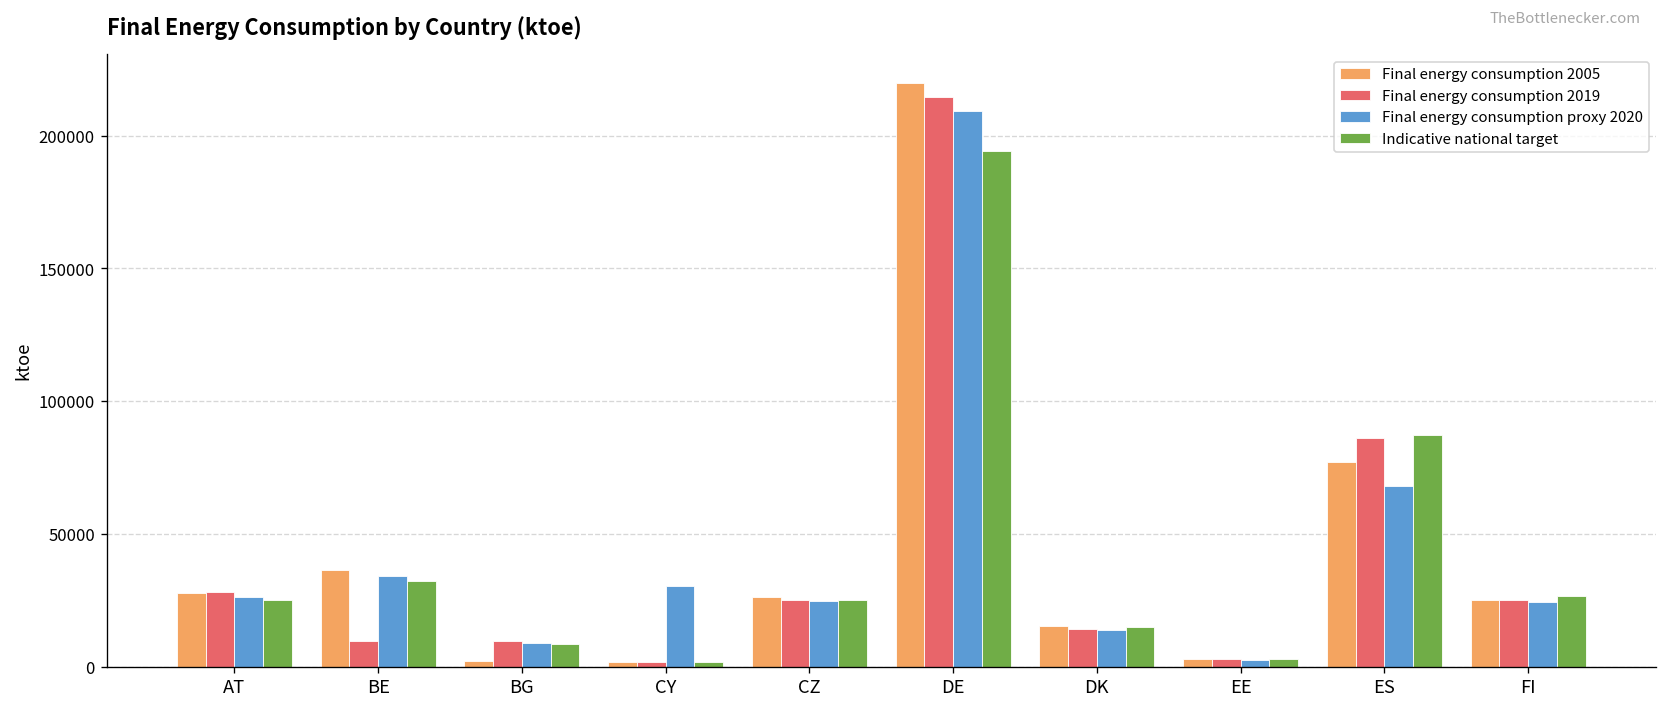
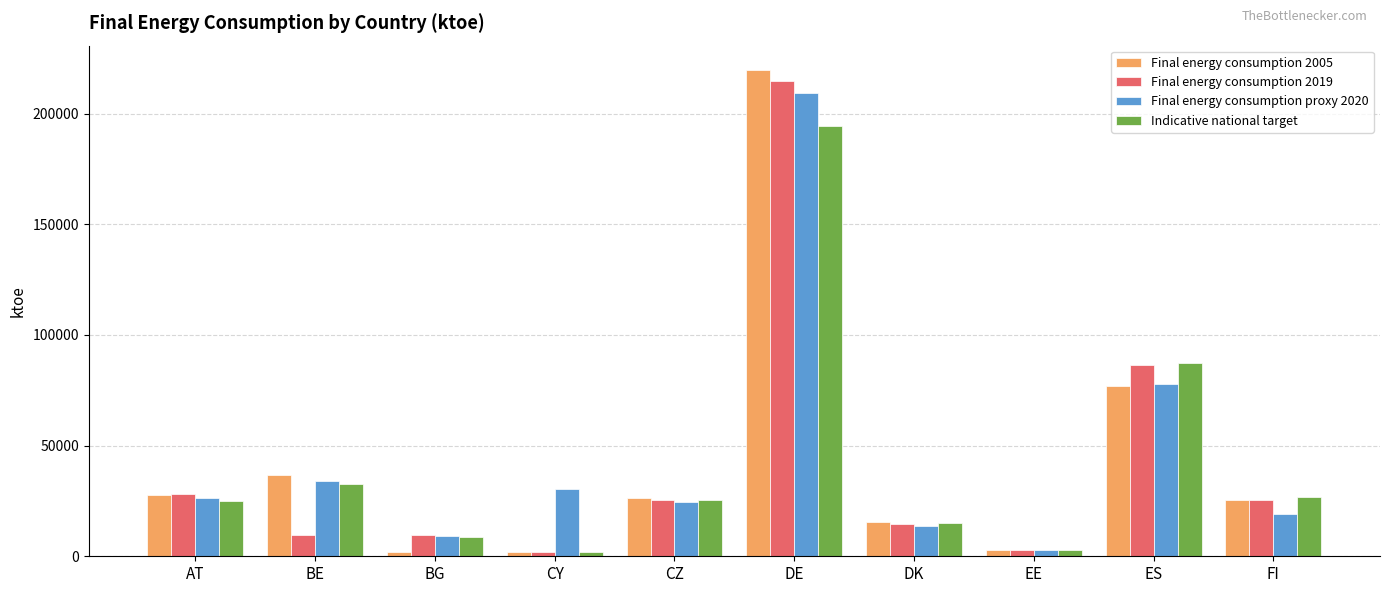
  {
    "Final energy consumption 2005": {
      "AT": 28000,
      "BE": 37000,
      "BG": 2000,
      "CY": 2000,
      "CZ": 26000,
      "DE": 220000,
      "DK": 16000,
      "EE": 3000,
      "ES": 77000,
      "FI": 25000
    },
    "Final energy consumption 2019": {
      "AT": 28000,
      "BE": 10000,
      "BG": 10000,
      "CY": 2000,
      "CZ": 25000,
      "DE": 214000,
      "DK": 14000,
      "EE": 3000,
      "ES": 86000,
      "FI": 25000
    },
    "Final energy consumption proxy 2020": {
      "AT": 26000,
      "BE": 34000,
      "BG": 9000,
      "CY": 30000,
      "CZ": 25000,
      "DE": 209000,
      "DK": 14000,
      "EE": 3000,
-     "ES": 68000,
-     "FI": 24000
+     "ES": 78000,
+     "FI": 19000
    },
    "Indicative national target": {
      "AT": 25000,
      "BE": 33000,
      "BG": 9000,
      "CY": 2000,
      "CZ": 25000,
      "DE": 194000,
      "DK": 15000,
      "EE": 3000,
      "ES": 87000,
      "FI": 27000
    }
  }
